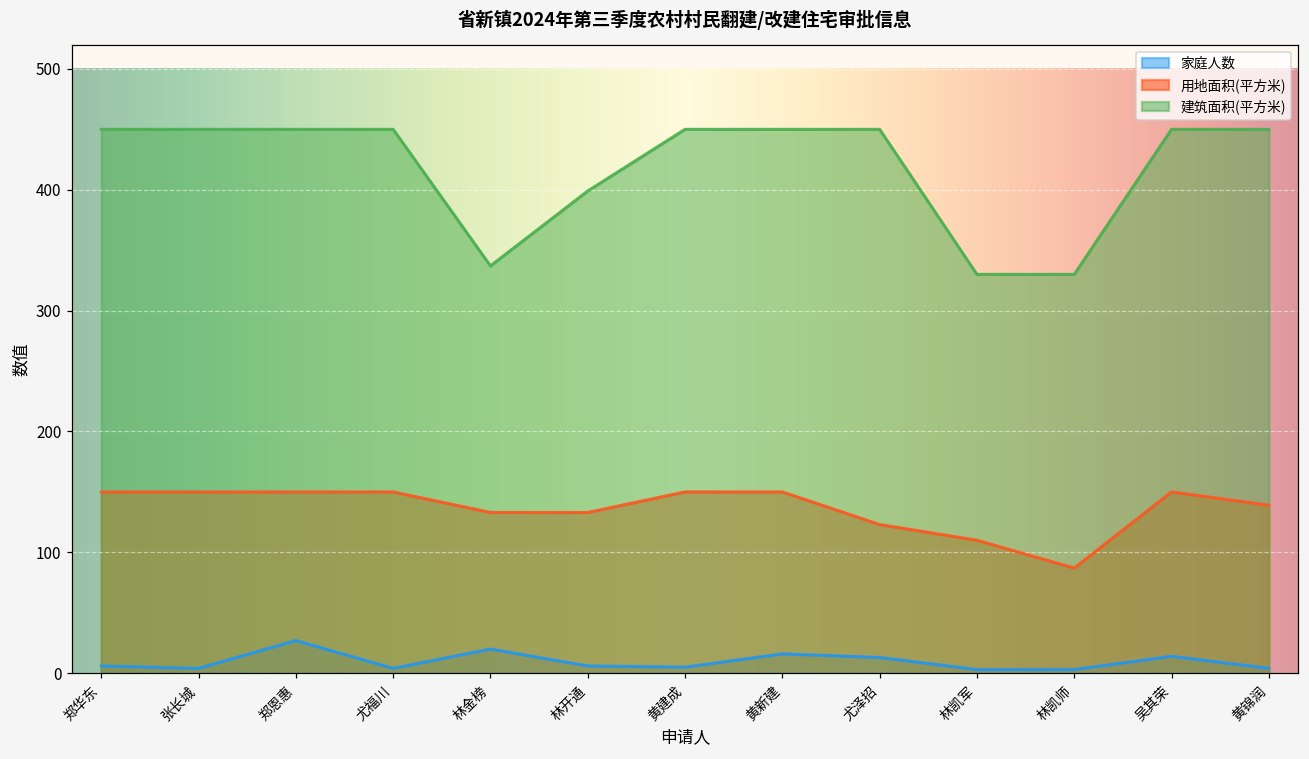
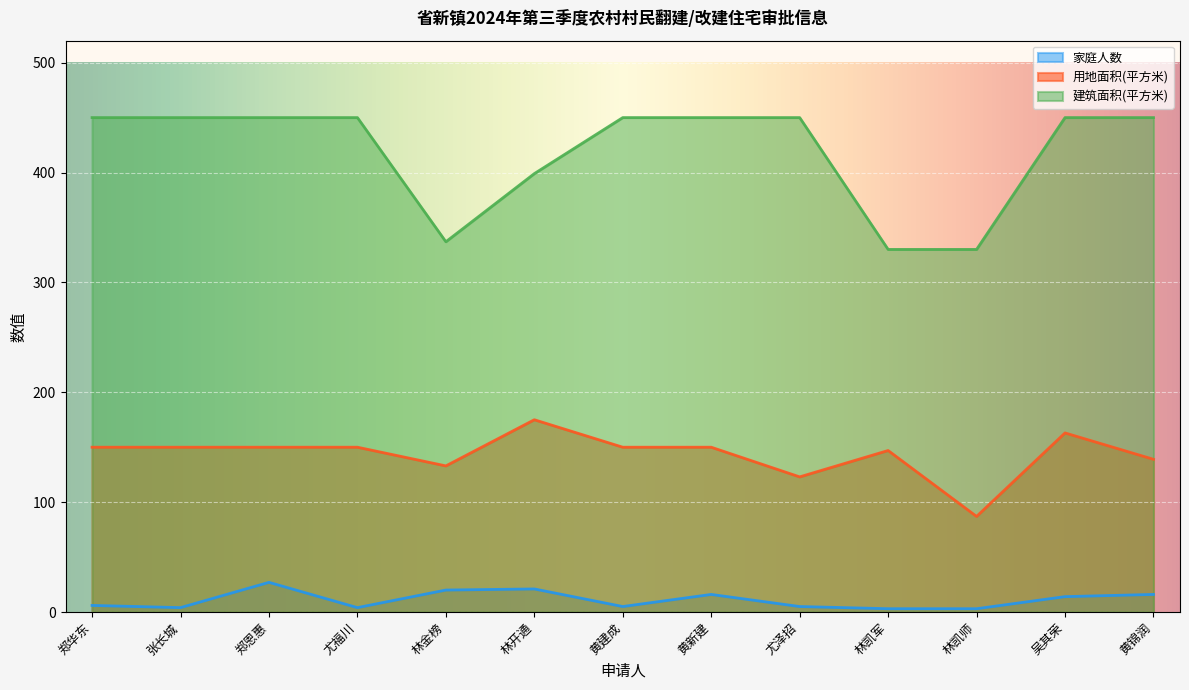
  {
    "家庭人数": {
      "郑华东": 6,
      "张长城": 4,
      "郑恩惠": 27,
      "尤福川": 4,
      "林金榜": 20,
-     "林开通": 6,
+     "林开通": 21,
      "黄建成": 5,
      "黄新建": 16,
-     "尤泽招": 13,
+     "尤泽招": 5,
      "林凯军": 3,
      "林凯师": 3,
      "吴其荣": 14,
-     "黄锦润": 4
+     "黄锦润": 16
    },
    "用地面积(平方米)": {
      "郑华东": 150,
      "张长城": 150,
      "郑恩惠": 150,
      "尤福川": 150,
      "林金榜": 133,
-     "林开通": 133,
+     "林开通": 175,
      "黄建成": 150,
      "黄新建": 150,
      "尤泽招": 123,
-     "林凯军": 110,
+     "林凯军": 147,
      "林凯师": 87,
-     "吴其荣": 150,
+     "吴其荣": 163,
      "黄锦润": 139
    },
    "建筑面积(平方米)": {
      "郑华东": 450,
      "张长城": 450,
      "郑恩惠": 450,
      "尤福川": 450,
      "林金榜": 337,
      "林开通": 399,
      "黄建成": 450,
      "黄新建": 450,
      "尤泽招": 450,
      "林凯军": 330,
      "林凯师": 330,
      "吴其荣": 450,
      "黄锦润": 450
    }
  }
